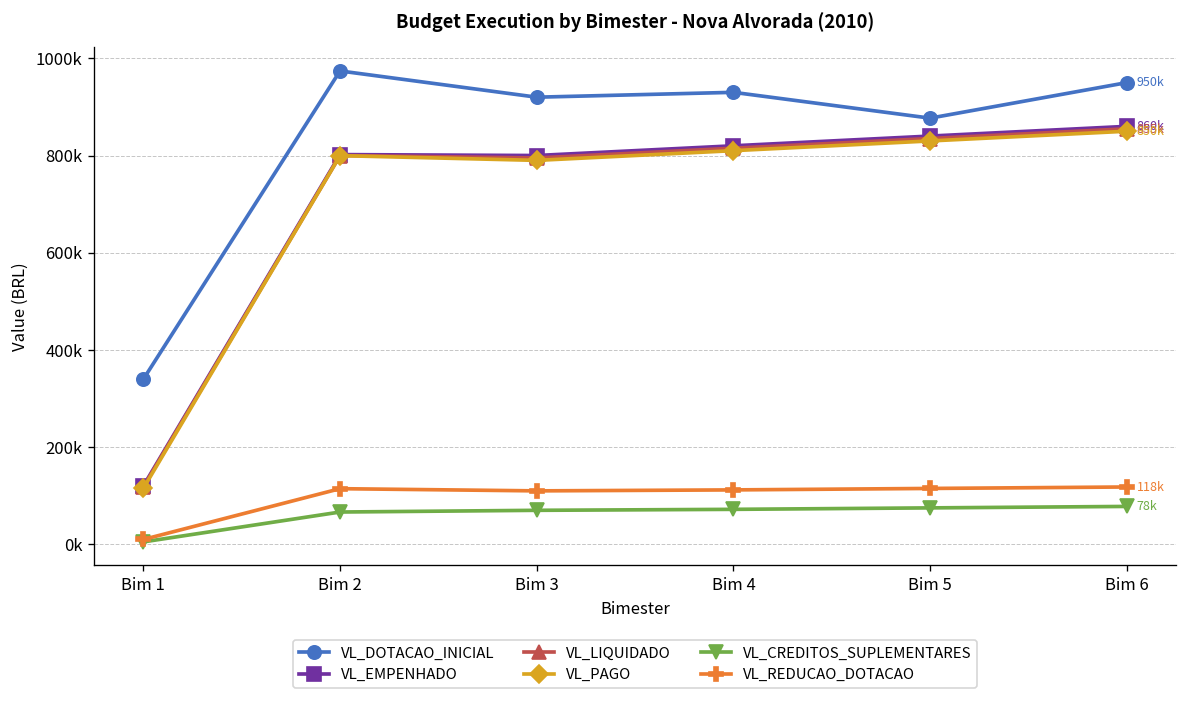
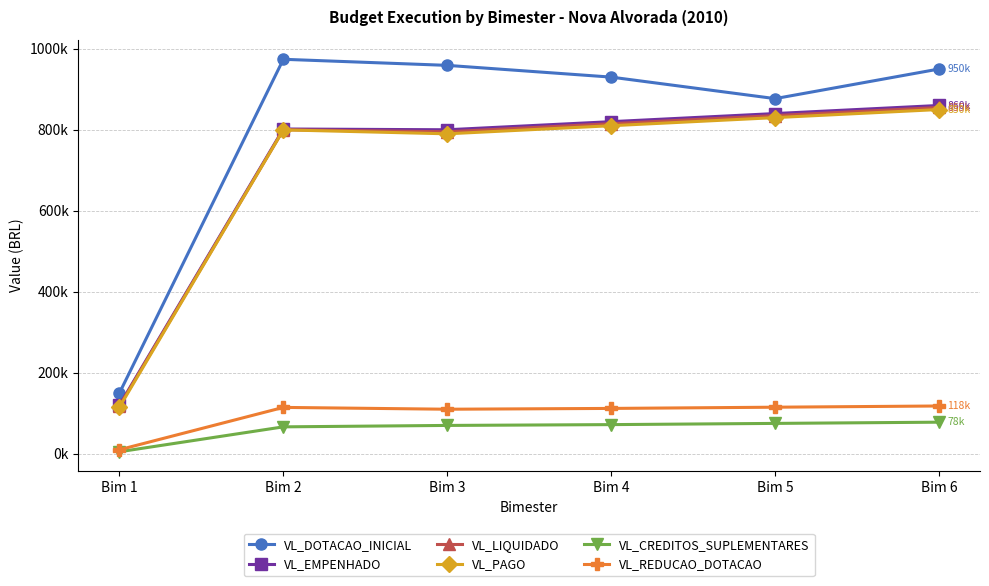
  {
    "VL_DOTACAO_INICIAL": {
-     "Bim 1": "340000",
+     "Bim 1": "150000",
      "Bim 2": "970000",
-     "Bim 3": "920000",
+     "Bim 3": "960000",
      "Bim 4": "930000",
      "Bim 5": "880000"
    },
    "VL_CREDITOS_SUPLEMENTARES": {
      "Bim 6": "78k"
    }
  }
